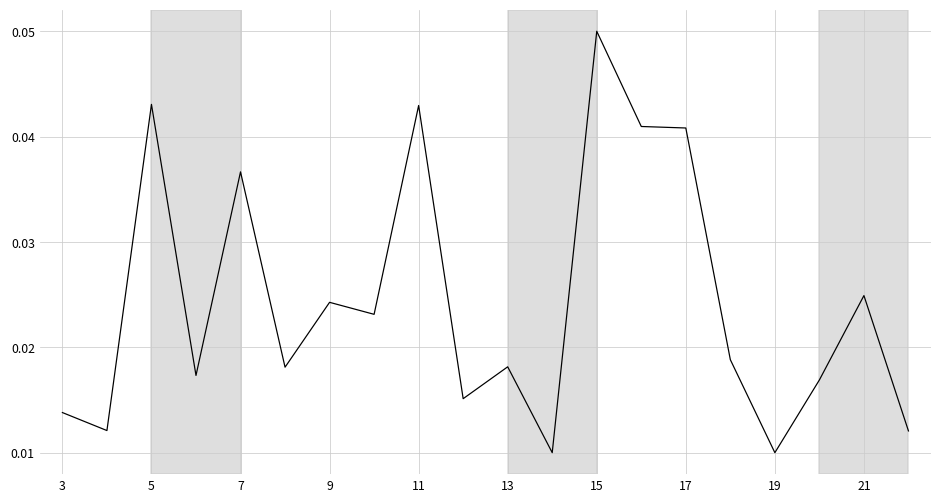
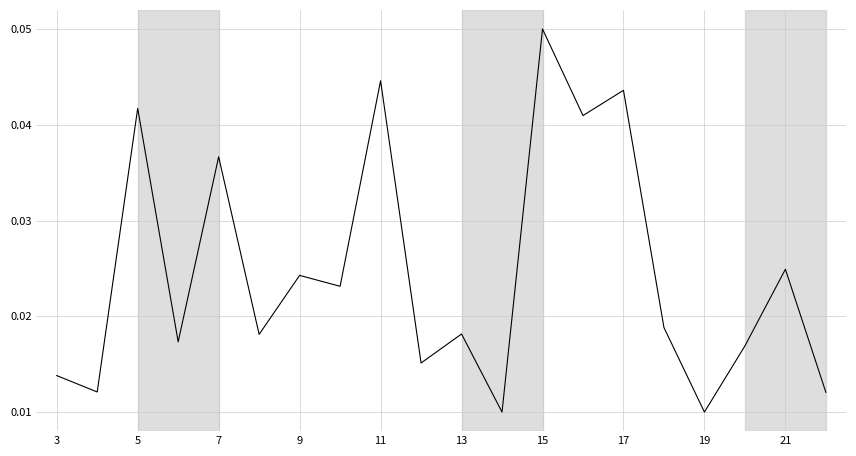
  {
    "3": 0.014,
-   "5": 0.043,
+   "5": 0.042,
    "7": 0.037,
    "9": 0.024,
-   "11": 0.043,
+   "11": 0.045,
    "13": 0.018,
    "15": 0.050,
-   "17": 0.041,
+   "17": 0.044,
    "19": 0.010,
    "21": 0.025
  }
